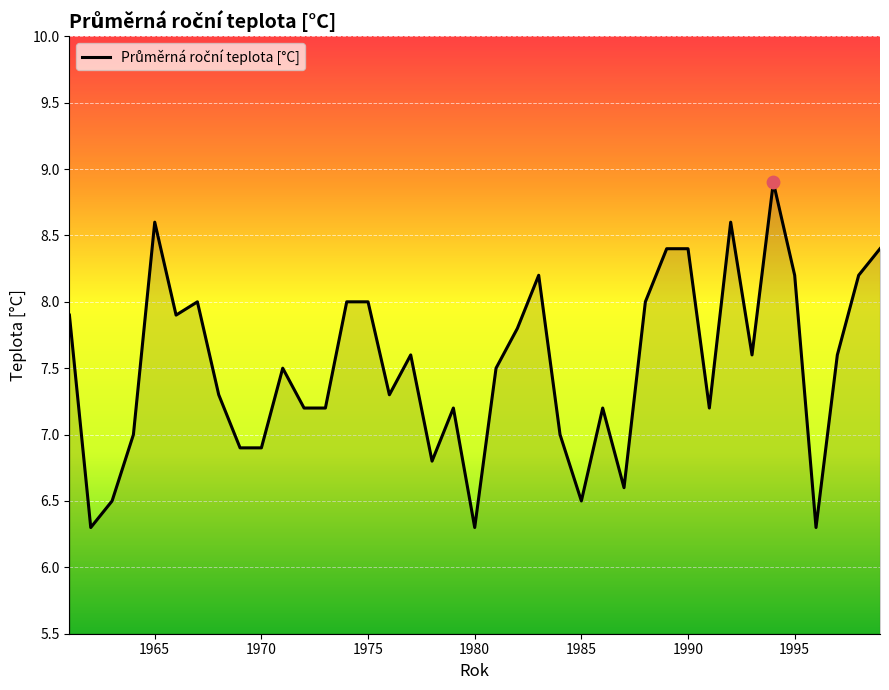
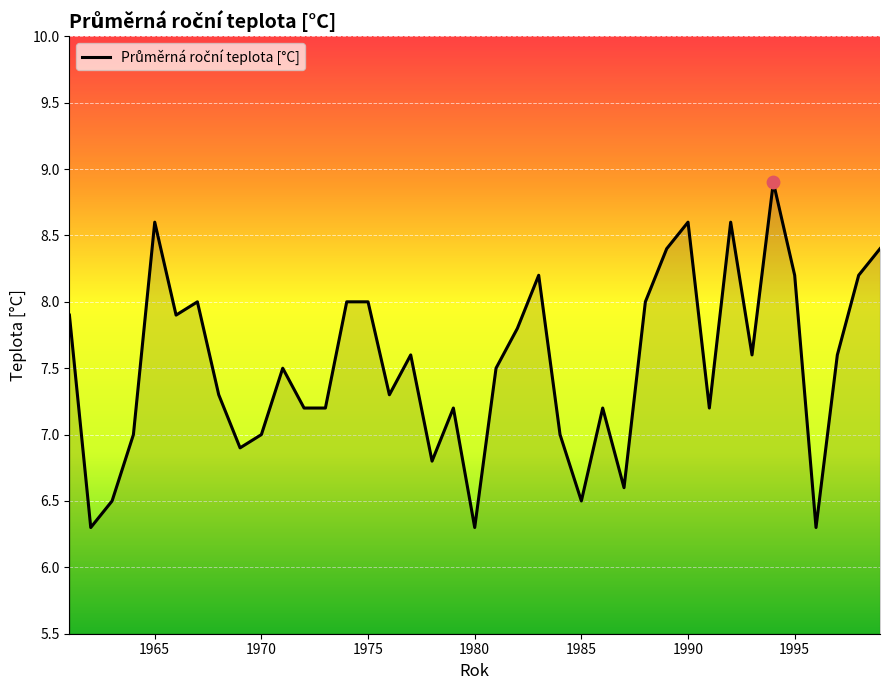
  {
    "Průměrná roční teplota [°C]": {
      "1965": 8.6,
-     "1970": 6.9,
+     "1970": 7.0,
      "1975": 8.0,
      "1980": 6.3,
      "1985": 6.5,
-     "1990": 8.4,
+     "1990": 8.6,
      "1995": 8.2
    }
  }
